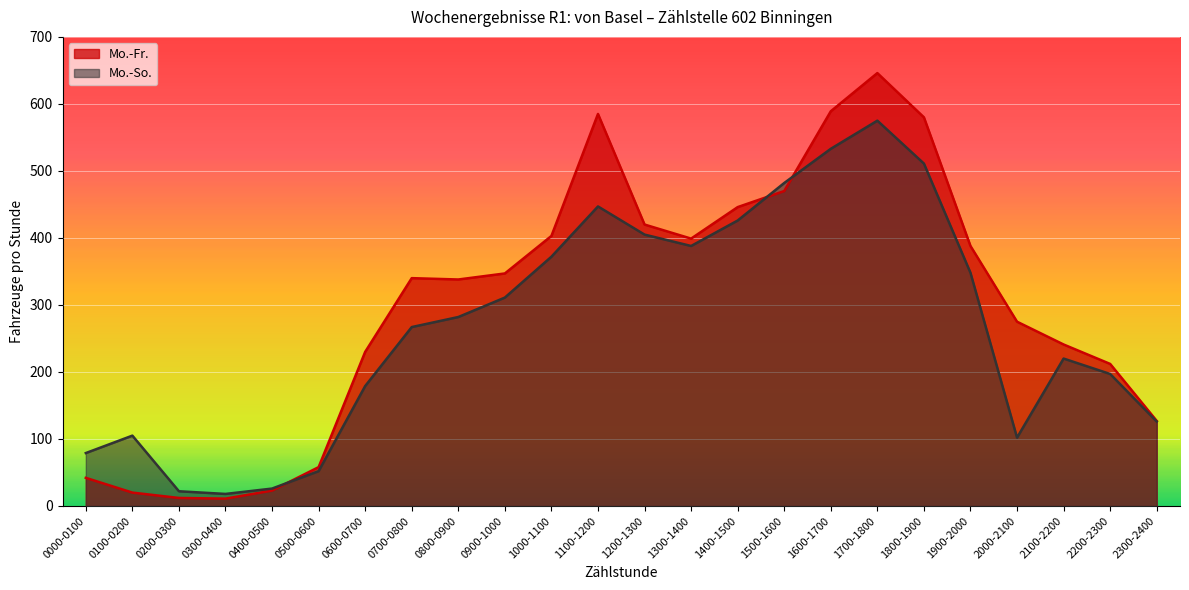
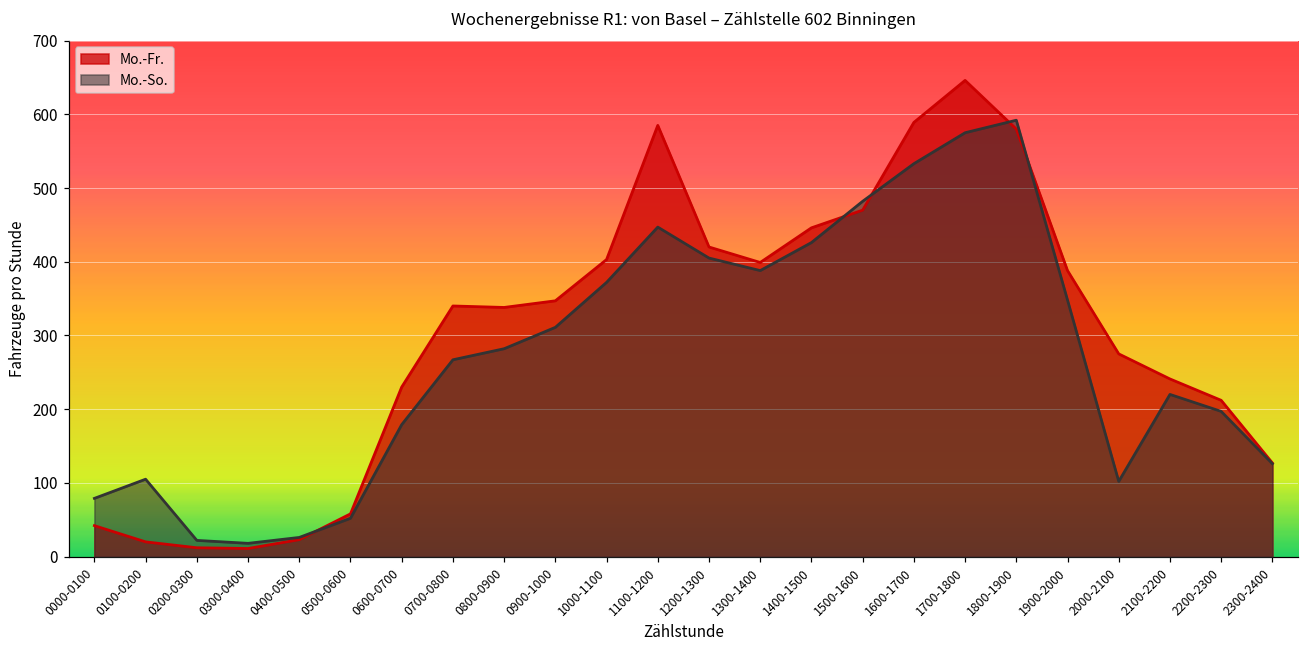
  {
    "Mo.-Fr.": {
      "0000-0100": 40,
      "0100-0200": 20,
      "0200-0300": 10,
      "0300-0400": 10,
      "0500-0600": 60,
      "0600-0700": 230,
      "0700-0800": 340,
      "0800-0900": 340,
      "0900-1000": 350,
      "1000-1100": 400,
      "1100-1200": 590,
      "1200-1300": 420,
      "1300-1400": 400,
      "1400-1500": 450,
      "1500-1600": 470,
      "1600-1700": 590,
      "1700-1800": 650,
      "1800-1900": 580,
      "1900-2000": 390,
      "2000-2100": 280,
      "2100-2200": 240,
      "2200-2300": 210
    },
    "Mo.-So.": {
      "0000-0100": 80,
      "0100-0200": 110,
      "0200-0300": 20,
      "0300-0400": 20,
      "0500-0600": 50,
      "0600-0700": 180,
      "0700-0800": 270,
      "0800-0900": 280,
      "0900-1000": 310,
      "1000-1100": 370,
      "1100-1200": 450,
      "1200-1300": 410,
      "1300-1400": 390,
      "1400-1500": 430,
      "1500-1600": 480,
      "1600-1700": 530,
      "1700-1800": 580,
-     "1800-1900": 510,
+     "1800-1900": 590,
      "1900-2000": 350,
      "2000-2100": 100,
      "2100-2200": 220,
      "2200-2300": 200
    }
  }
